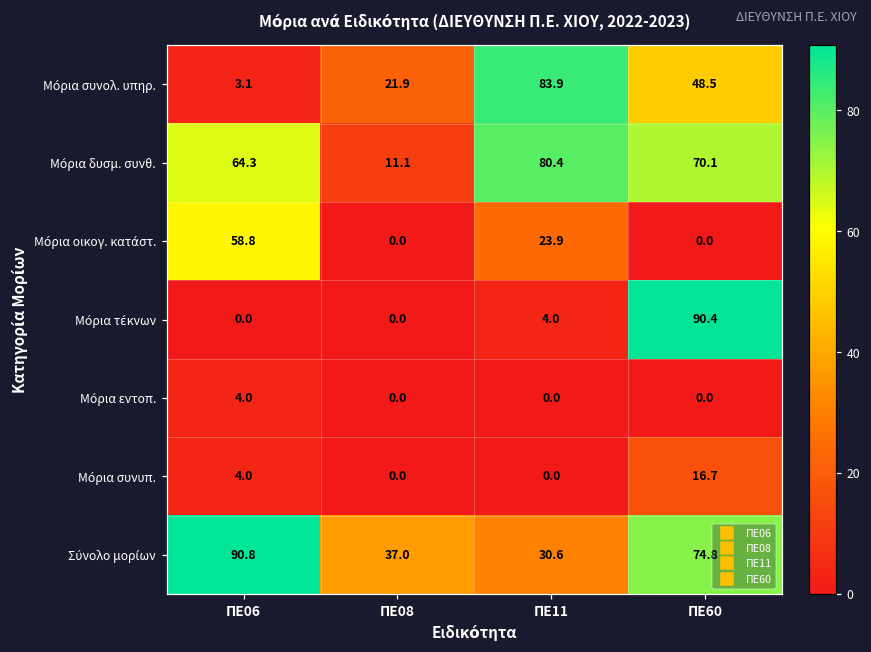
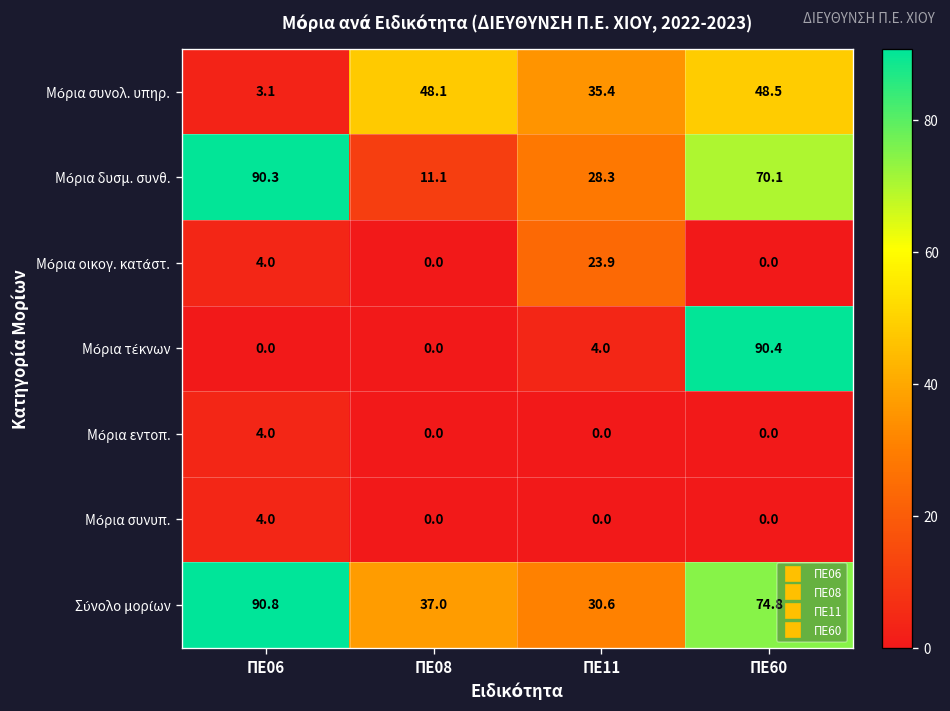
  {
    "Μόρια συνολ. υπηρ.": {
      "ΠΕ06": 3.1,
-     "ΠΕ08": 21.9,
-     "ΠΕ11": 83.9,
+     "ΠΕ08": 48.1,
+     "ΠΕ11": 35.4,
      "ΠΕ60": 48.5
    },
    "Μόρια δυσμ. συνθ.": {
-     "ΠΕ06": 64.3,
+     "ΠΕ06": 90.3,
      "ΠΕ08": 11.1,
-     "ΠΕ11": 80.4,
+     "ΠΕ11": 28.3,
      "ΠΕ60": 70.1
    },
    "Μόρια οικογ. κατάστ.": {
-     "ΠΕ06": 58.8,
+     "ΠΕ06": 4.0,
      "ΠΕ08": 0.0,
      "ΠΕ11": 23.9,
      "ΠΕ60": 0.0
    },
    "Μόρια τέκνων": {
      "ΠΕ06": 0.0,
      "ΠΕ08": 0.0,
      "ΠΕ11": 4.0,
      "ΠΕ60": 90.4
    },
    "Μόρια εντοπ.": {
      "ΠΕ06": 4.0,
      "ΠΕ08": 0.0,
      "ΠΕ11": 0.0,
      "ΠΕ60": 0.0
    },
    "Μόρια συνυπ.": {
      "ΠΕ06": 4.0,
      "ΠΕ08": 0.0,
      "ΠΕ11": 0.0,
-     "ΠΕ60": 16.7
+     "ΠΕ60": 0.0
    },
    "Σύνολο μορίων": {
      "ΠΕ06": 90.8,
      "ΠΕ08": 37.0,
      "ΠΕ11": 30.6
    }
  }
